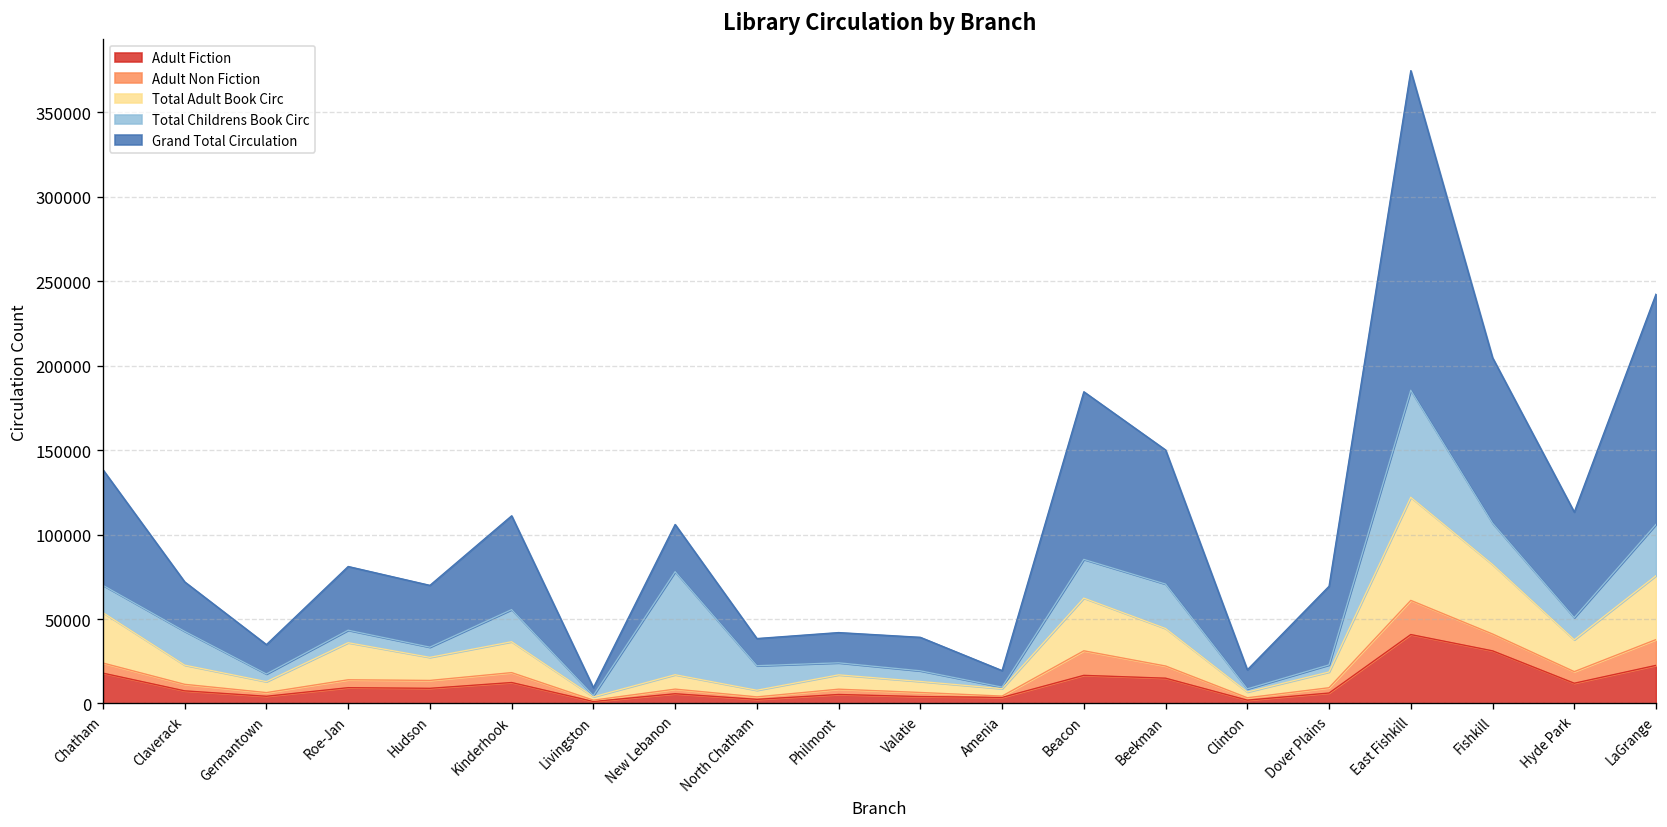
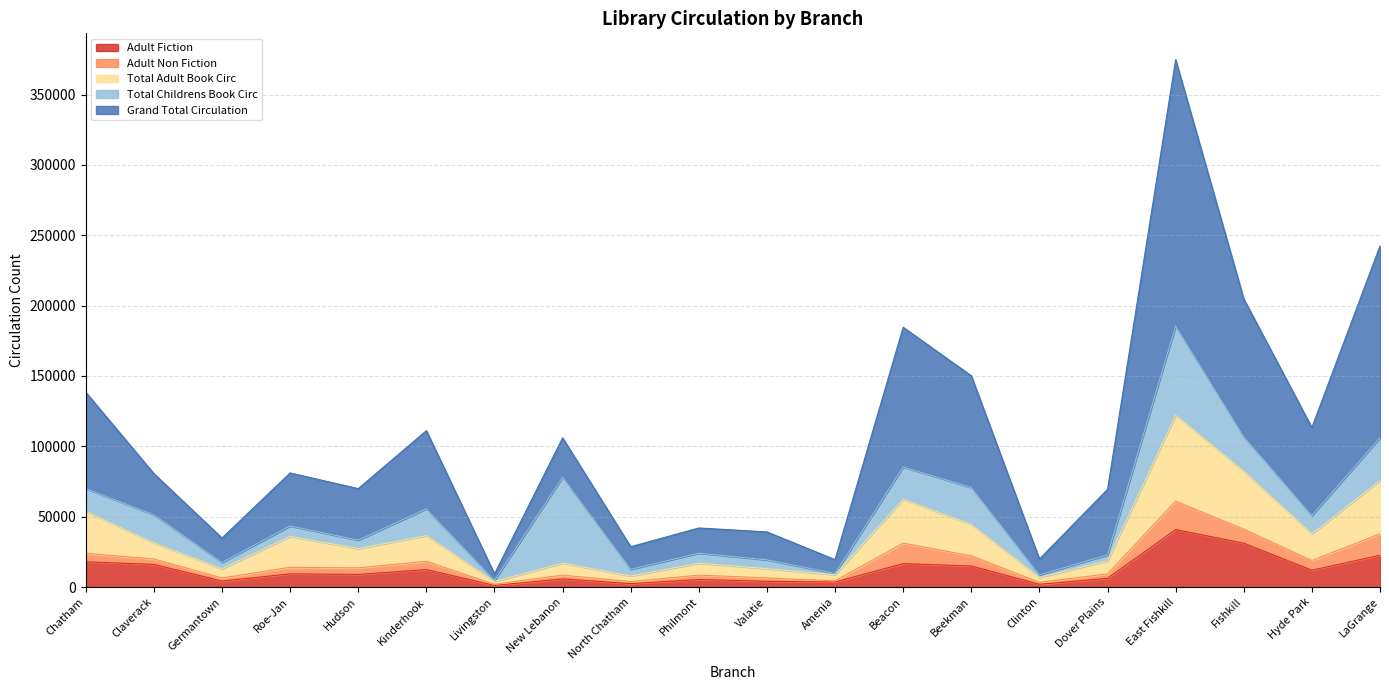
  {
    "Adult Fiction": {
      "Chatham": 18000,
-     "Claverack": 7000,
+     "Claverack": 16000,
      "Germantown": 4000,
      "Roe-Jan": 9000,
      "Hudson": 9000,
      "Kinderhook": 12000,
      "New Lebanon": 6000,
      "Philmont": 5000,
      "Valatie": 4000,
      "Beacon": 17000,
      "Beekman": 15000,
      "Dover Plains": 6000,
      "East Fishkill": 41000,
      "Fishkill": 31000,
      "Hyde Park": 12000,
      "LaGrange": 23000
    },
    "Adult Non Fiction": {
      "Chatham": 6000,
      "Claverack": 4000,
      "Germantown": 2000,
      "Roe-Jan": 5000,
      "Hudson": 5000,
      "Kinderhook": 6000,
      "New Lebanon": 3000,
      "Philmont": 3000,
      "Valatie": 2000,
      "Beacon": 15000,
      "Beekman": 7000,
      "Dover Plains": 3000,
      "East Fishkill": 20000,
      "Fishkill": 10000,
      "Hyde Park": 7000,
      "LaGrange": 15000
    },
    "Total Adult Book Circ": {
      "Chatham": 30000,
      "Claverack": 11000,
      "Germantown": 6000,
      "Roe-Jan": 22000,
      "Hudson": 14000,
      "Kinderhook": 18000,
      "New Lebanon": 9000,
      "North Chatham": 4000,
      "Philmont": 8000,
      "Valatie": 7000,
      "Beacon": 31000,
      "Beekman": 22000,
      "Clinton": 3000,
      "Dover Plains": 9000,
      "East Fishkill": 61000,
      "Fishkill": 41000,
      "Hyde Park": 19000,
      "LaGrange": 38000
    },
    "Total Childrens Book Circ": {
      "Chatham": 16000,
      "Claverack": 20000,
      "Germantown": 5000,
      "Roe-Jan": 7000,
      "Hudson": 6000,
      "Kinderhook": 19000,
      "New Lebanon": 61000,
-     "North Chatham": 15000,
+     "North Chatham": 5000,
      "Philmont": 7000,
      "Valatie": 6000,
      "Beacon": 23000,
      "Beekman": 26000,
      "Clinton": 2000,
      "Dover Plains": 4000,
      "East Fishkill": 63000,
      "Fishkill": 24000,
      "Hyde Park": 13000,
      "LaGrange": 30000
    },
    "Grand Total Circulation": {
      "Chatham": 68000,
      "Claverack": 29000,
      "Germantown": 17000,
      "Roe-Jan": 38000,
      "Hudson": 37000,
      "Kinderhook": 56000,
      "Livingston": 5000,
      "New Lebanon": 28000,
      "North Chatham": 16000,
      "Philmont": 18000,
      "Valatie": 20000,
      "Amenia": 10000,
      "Beacon": 99000,
      "Beekman": 79000,
      "Clinton": 11000,
      "Dover Plains": 47000,
      "East Fishkill": 189000,
      "Fishkill": 98000,
      "Hyde Park": 62000,
      "LaGrange": 136000
    }
  }
